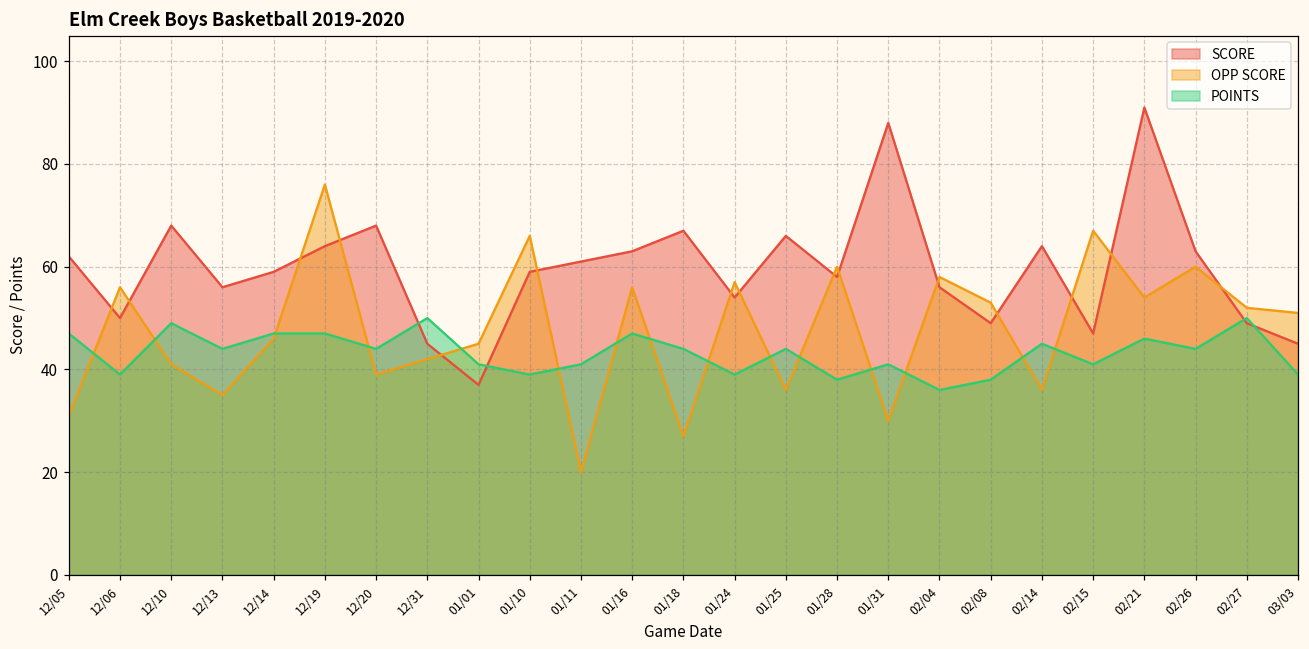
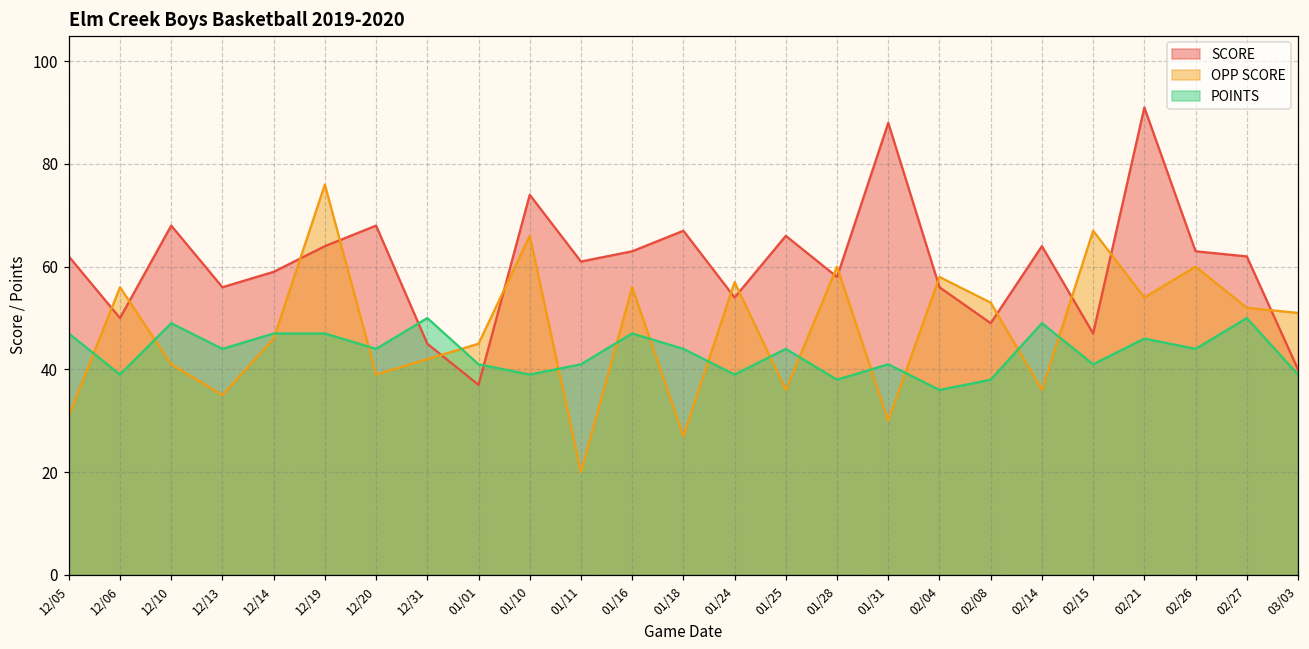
  {
    "SCORE": {
      "12/05": 62,
      "12/06": 50,
      "12/10": 68,
      "12/13": 56,
      "12/14": 59,
      "12/19": 64,
      "12/20": 68,
      "12/31": 45,
      "01/01": 37,
-     "01/10": 59,
+     "01/10": 74,
      "01/11": 61,
      "01/16": 63,
      "01/18": 67,
      "01/24": 54,
      "01/25": 66,
      "01/28": 58,
      "01/31": 88,
      "02/04": 56,
      "02/08": 49,
      "02/14": 64,
      "02/15": 47,
      "02/21": 91,
      "02/26": 63,
-     "02/27": 49,
-     "03/03": 45
+     "02/27": 62,
+     "03/03": 40
    },
    "OPP SCORE": {
      "12/05": 31,
      "12/06": 56,
      "12/10": 41,
      "12/13": 35,
      "12/14": 46,
      "12/19": 76,
      "12/20": 39,
      "12/31": 42,
      "01/01": 45,
      "01/10": 66,
      "01/11": 20,
      "01/16": 56,
      "01/18": 27,
      "01/24": 57,
      "01/25": 36,
      "01/28": 60,
      "01/31": 30,
      "02/04": 58,
      "02/08": 53,
      "02/14": 36,
      "02/15": 67,
      "02/21": 54,
      "02/26": 60,
      "02/27": 52,
      "03/03": 51
    },
    "POINTS": {
      "12/05": 47,
      "12/06": 39,
      "12/10": 49,
      "12/13": 44,
      "12/14": 47,
      "12/19": 47,
      "12/20": 44,
      "12/31": 50,
      "01/01": 41,
      "01/10": 39,
      "01/11": 41,
      "01/16": 47,
      "01/18": 44,
      "01/24": 39,
      "01/25": 44,
      "01/28": 38,
      "01/31": 41,
      "02/04": 36,
      "02/08": 38,
-     "02/14": 45,
+     "02/14": 49,
      "02/15": 41,
      "02/21": 46,
      "02/26": 44,
      "02/27": 50,
      "03/03": 39
    }
  }
